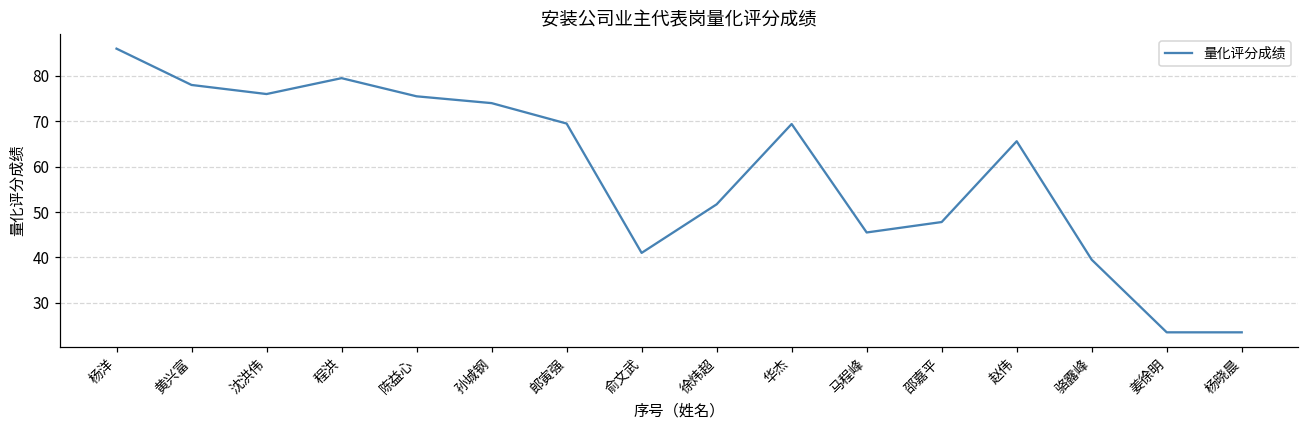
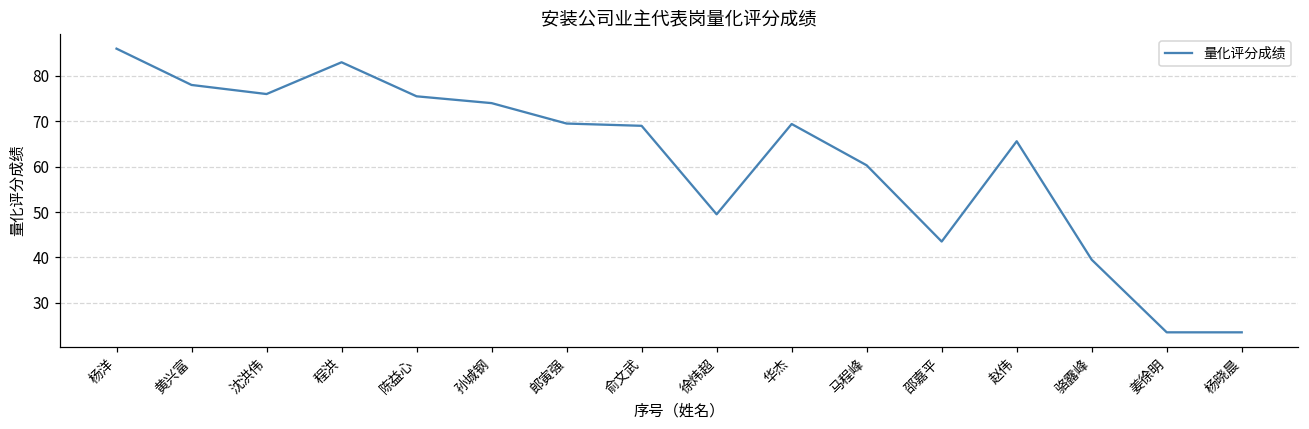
  {
    "杨洋": 86,
    "黄兴富": 78,
    "沈洪伟": 76,
-   "程洪": 80,
+   "程洪": 83,
    "陈益心": 76,
    "孙城钢": 74,
    "郎寅强": 70,
-   "俞文武": 41,
-   "徐炜超": 52,
+   "俞文武": 69,
+   "徐炜超": 50,
    "华杰": 69,
-   "马程峰": 46,
-   "邵嘉平": 48,
+   "马程峰": 60,
+   "邵嘉平": 44,
    "赵伟": 66,
    "骆露峰": 40,
    "姜徐明": 24,
    "杨晓晨": 24
  }
